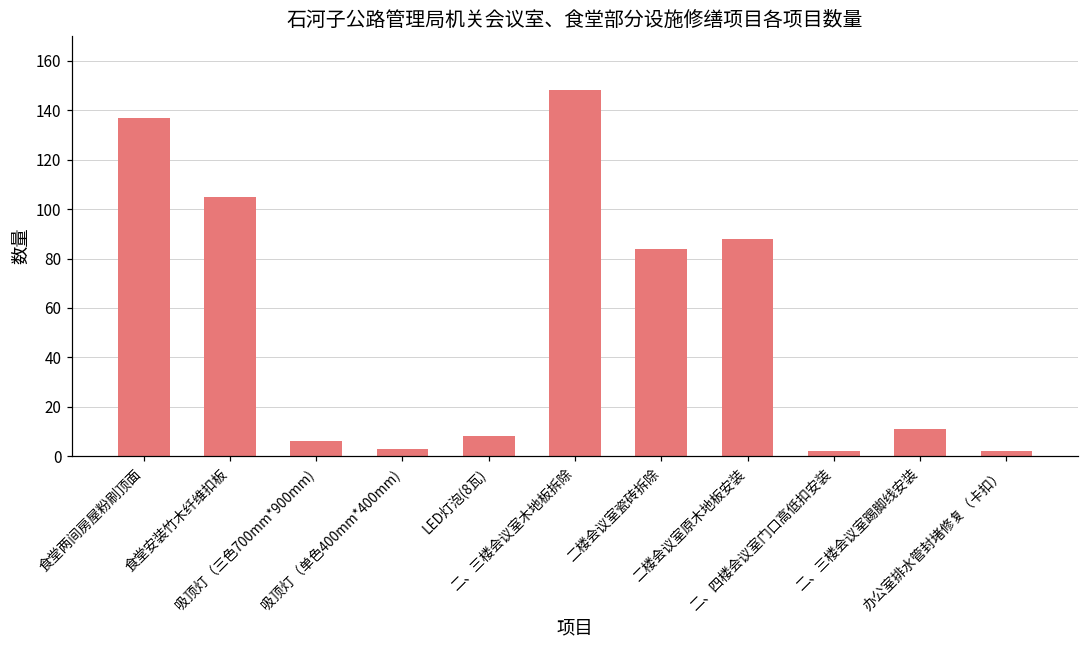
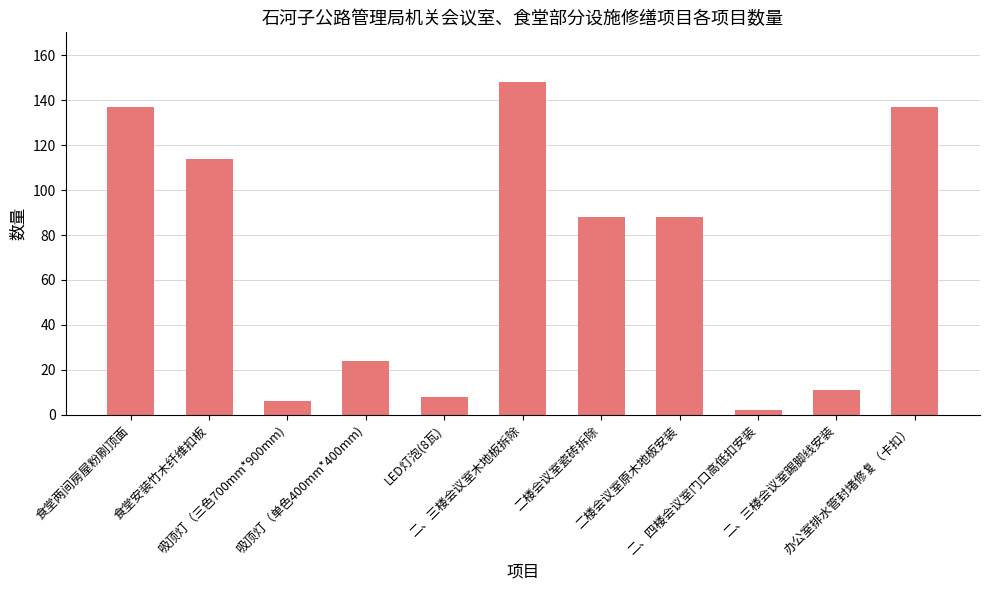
  {
    "食堂两间房屋粉刷顶面": 137,
-   "食堂安装竹木纤维扣板": 105,
+   "食堂安装竹木纤维扣板": 114,
    "吸顶灯（三色700mm*900mm)": 6,
-   "吸顶灯（单色400mm*400mm)": 3,
+   "吸顶灯（单色400mm*400mm)": 24,
    "LED灯泡(8瓦)": 8,
    "二、三楼会议室木地板拆除": 148,
-   "二楼会议室瓷砖拆除": 84,
+   "二楼会议室瓷砖拆除": 88,
    "二楼会议室原木地板安装": 88,
    "二、四楼会议室门口高低扣安装": 2,
    "二、三楼会议室踢脚线安装": 11,
-   "办公室排水管封堵修复（卡扣）": 2
+   "办公室排水管封堵修复（卡扣）": 137
  }
